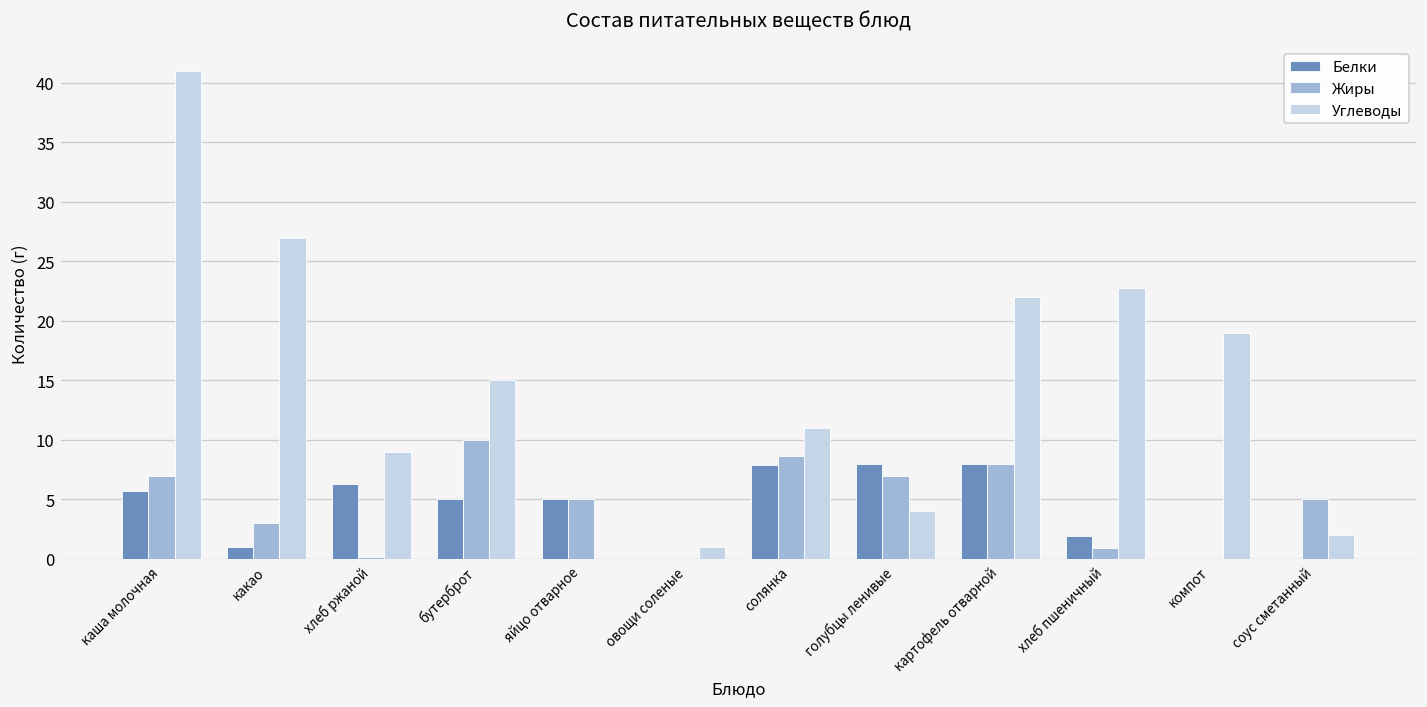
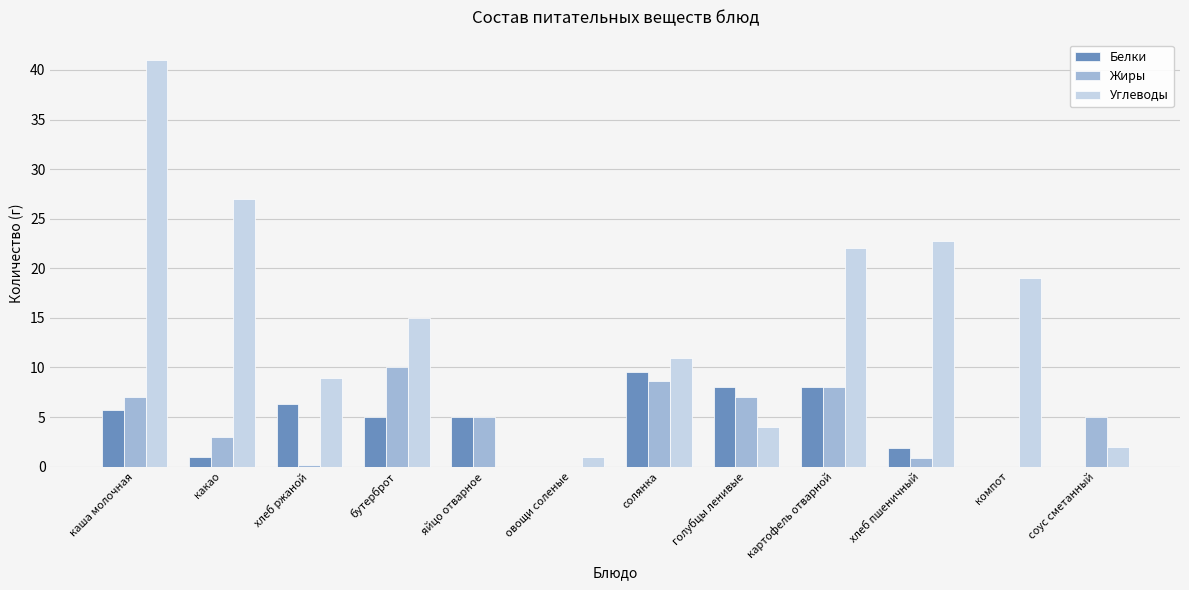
  {
    "Белки": {
      "каша молочная": 6,
      "какао": 1,
      "хлеб ржаной": 6,
      "бутерброт": 5,
      "яйцо отварное": 5,
      "овощи соленые": 0,
-     "солянка": 8,
+     "солянка": 10,
      "голубцы ленивые": 8,
      "картофель отварной": 8,
      "хлеб пшеничный": 2,
      "компот": 0,
      "соус сметанный": 0
    }
  }
